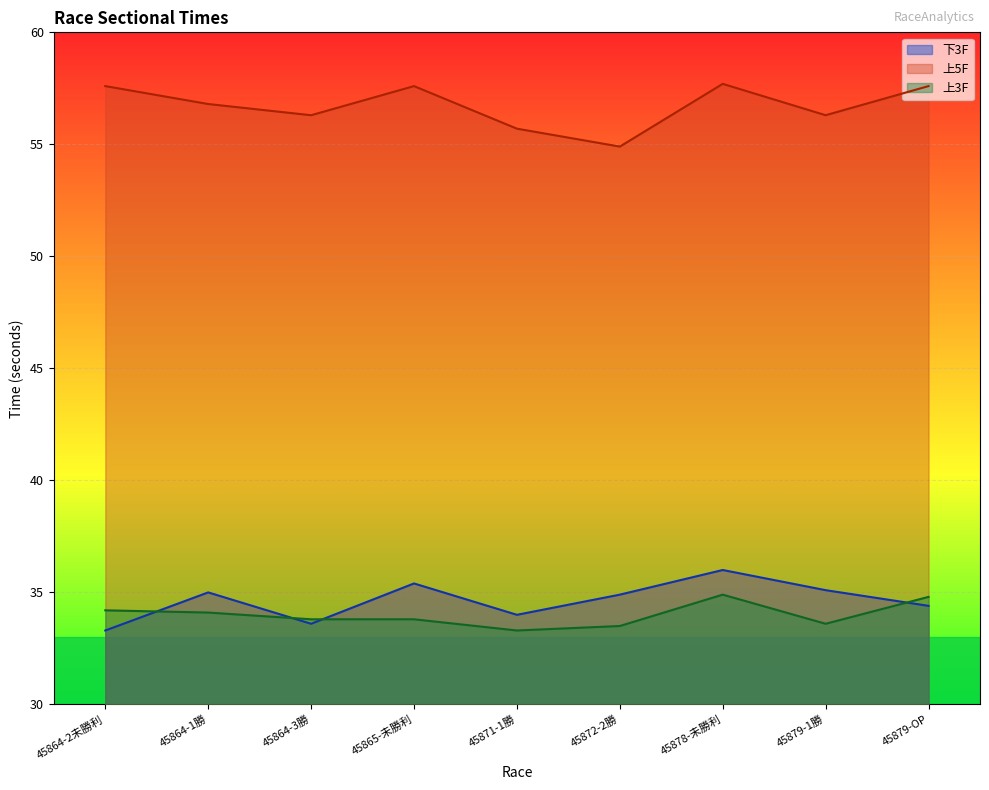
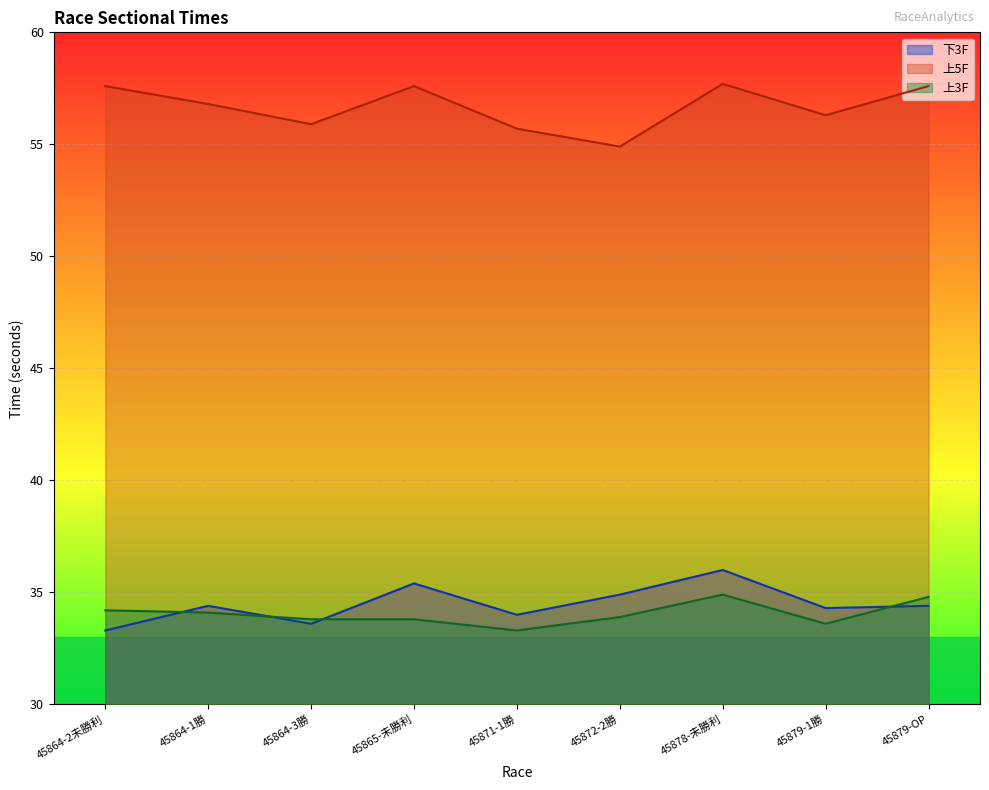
  {
    "下3F": {
      "45864-2未勝利": 33.3,
-     "45864-1勝": 35.0,
+     "45864-1勝": 34.4,
      "45864-3勝": 33.6,
      "45865-未勝利": 35.4,
      "45871-1勝": 34.0,
      "45872-2勝": 34.9,
      "45878-未勝利": 36.0,
-     "45879-1勝": 35.1,
+     "45879-1勝": 34.3,
      "45879-OP": 34.4
    },
    "上5F": {
      "45864-2未勝利": 57.6,
      "45864-1勝": 56.8,
-     "45864-3勝": 56.3,
+     "45864-3勝": 55.9,
      "45865-未勝利": 57.6,
      "45871-1勝": 55.7,
      "45872-2勝": 54.9,
      "45878-未勝利": 57.7,
      "45879-1勝": 56.3
    },
    "上3F": {
      "45864-2未勝利": 34.2,
      "45864-1勝": 34.1,
      "45864-3勝": 33.8,
      "45865-未勝利": 33.8,
      "45871-1勝": 33.3,
-     "45872-2勝": 33.5,
+     "45872-2勝": 33.9,
      "45878-未勝利": 34.9,
      "45879-1勝": 33.6,
      "45879-OP": 34.8
    }
  }
